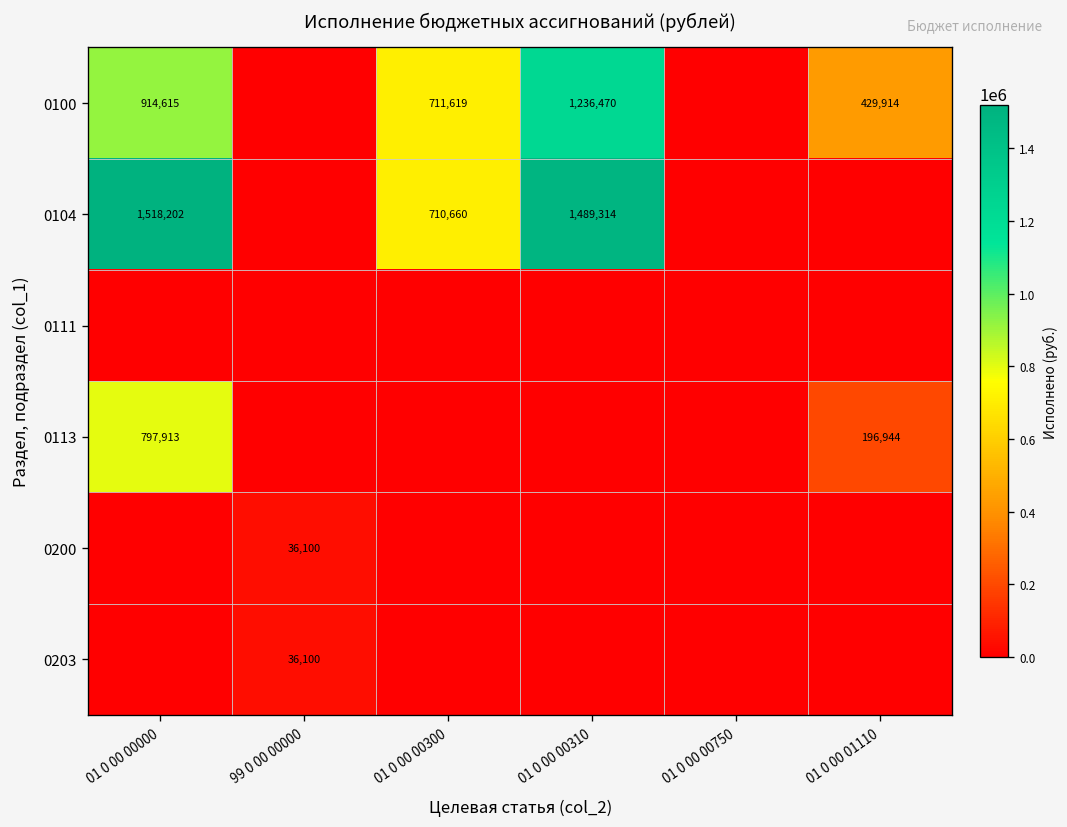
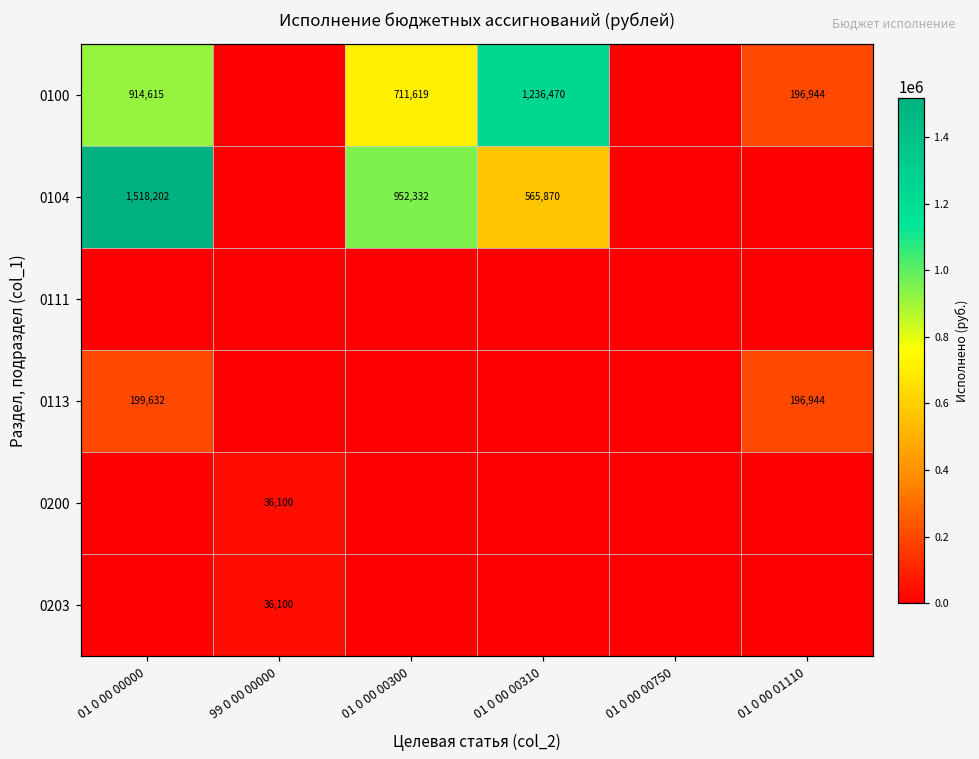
  {
    "0100": {
      "01 0 00 00000": "914,615",
      "01 0 00 00300": "711,619",
      "01 0 00 00310": "1,236,470",
-     "01 0 00 01110": "429,914"
+     "01 0 00 01110": "196,944"
    },
    "0104": {
      "01 0 00 00000": "1,518,202",
-     "01 0 00 00300": "710,660",
-     "01 0 00 00310": "1,489,314"
+     "01 0 00 00300": "952,332",
+     "01 0 00 00310": "565,870"
    },
    "0113": {
-     "01 0 00 00000": "797,913",
+     "01 0 00 00000": "199,632",
      "01 0 00 01110": "196,944"
    },
    "0200": {
      "99 0 00 00000": "36,100"
    },
    "0203": {
      "99 0 00 00000": "36,100"
    }
  }
